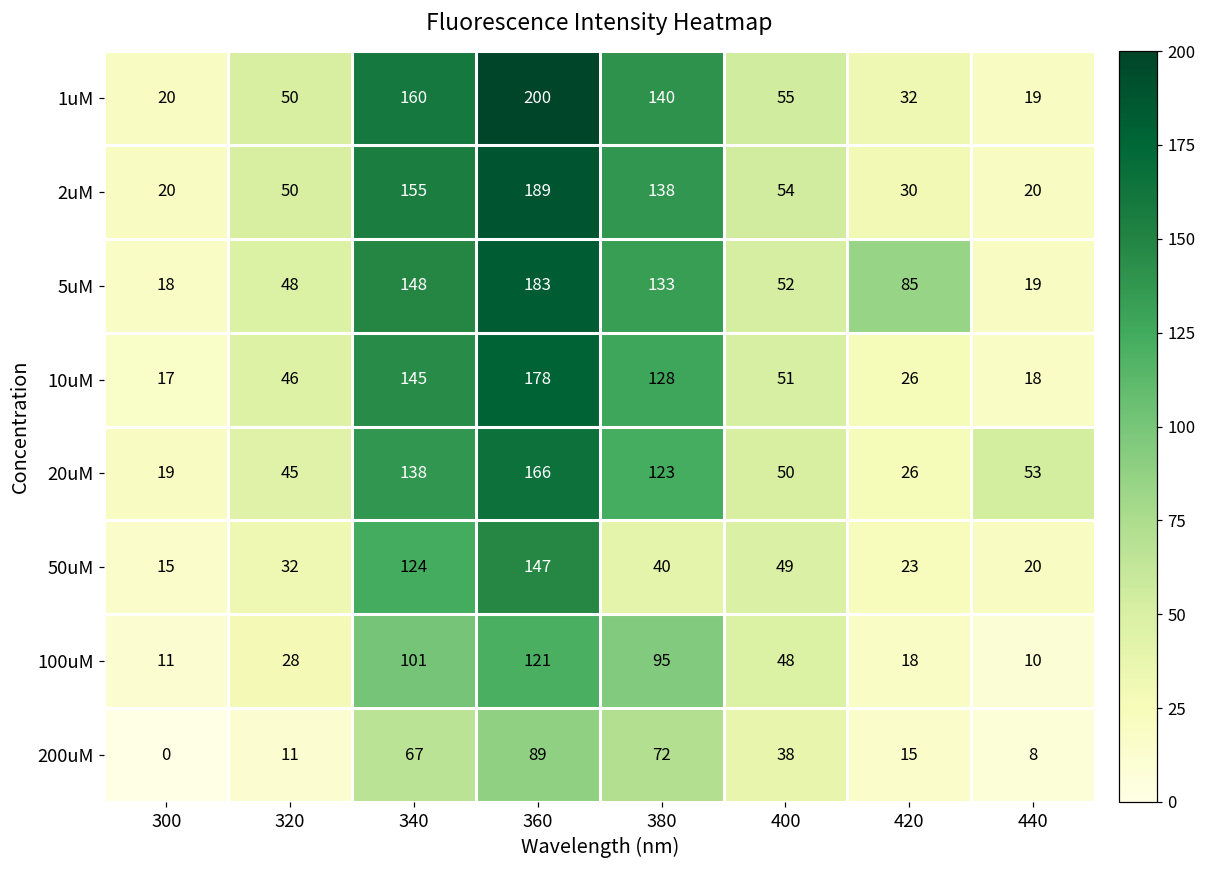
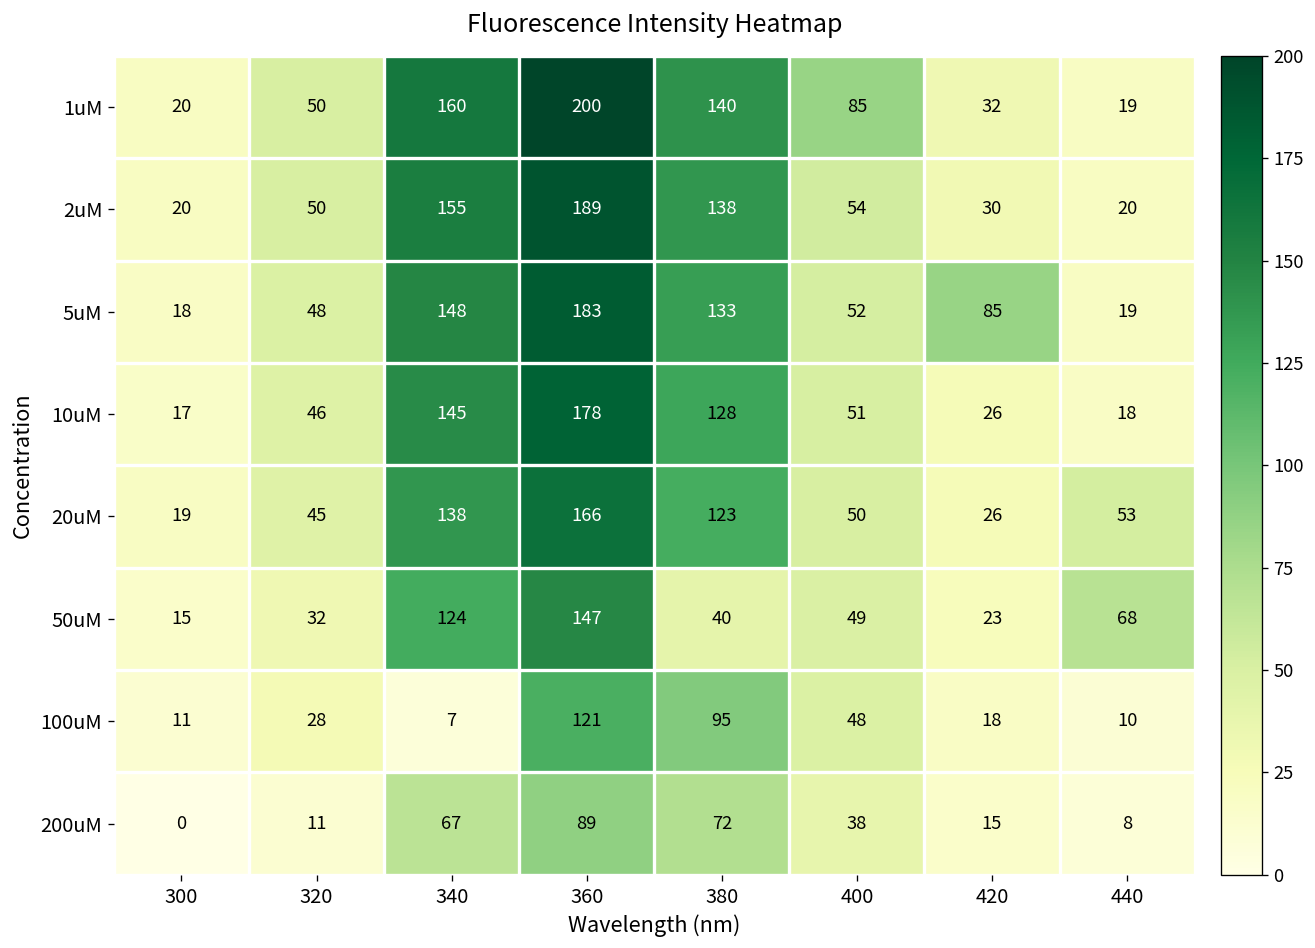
  {
    "1uM": {
      "300": 20,
      "320": 50,
      "340": 160,
      "360": 200,
      "380": 140,
-     "400": 55,
+     "400": 85,
      "420": 32,
      "440": 19
    },
    "2uM": {
      "300": 20,
      "320": 50,
      "340": 155,
      "360": 189,
      "380": 138,
      "400": 54,
      "420": 30,
      "440": 20
    },
    "5uM": {
      "300": 18,
      "320": 48,
      "340": 148,
      "360": 183,
      "380": 133,
      "400": 52,
      "420": 85,
      "440": 19
    },
    "10uM": {
      "300": 17,
      "320": 46,
      "340": 145,
      "360": 178,
      "380": 128,
      "400": 51,
      "420": 26,
      "440": 18
    },
    "20uM": {
      "300": 19,
      "320": 45,
      "340": 138,
      "360": 166,
      "380": 123,
      "400": 50,
      "420": 26,
      "440": 53
    },
    "50uM": {
      "300": 15,
      "320": 32,
      "340": 124,
      "360": 147,
      "380": 40,
      "400": 49,
      "420": 23,
-     "440": 20
+     "440": 68
    },
    "100uM": {
      "300": 11,
      "320": 28,
-     "340": 101,
+     "340": 7,
      "360": 121,
      "380": 95,
      "400": 48,
      "420": 18,
      "440": 10
    },
    "200uM": {
      "300": 0,
      "320": 11,
      "340": 67,
      "360": 89,
      "380": 72,
      "400": 38,
      "420": 15,
      "440": 8
    }
  }
